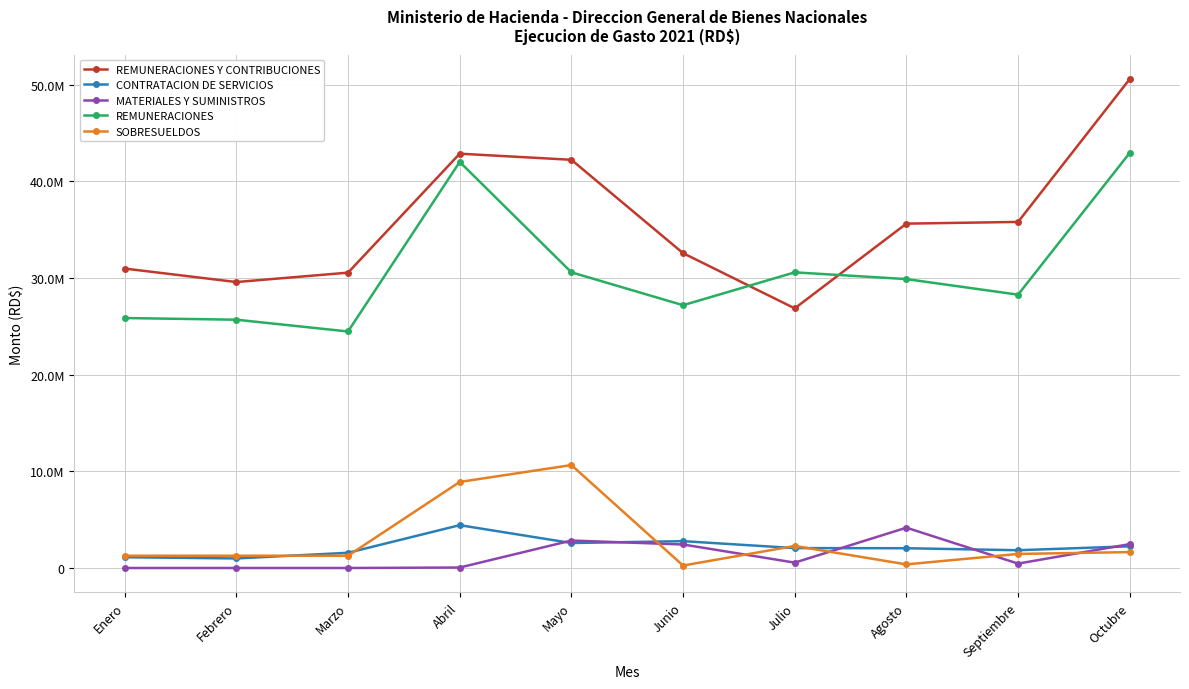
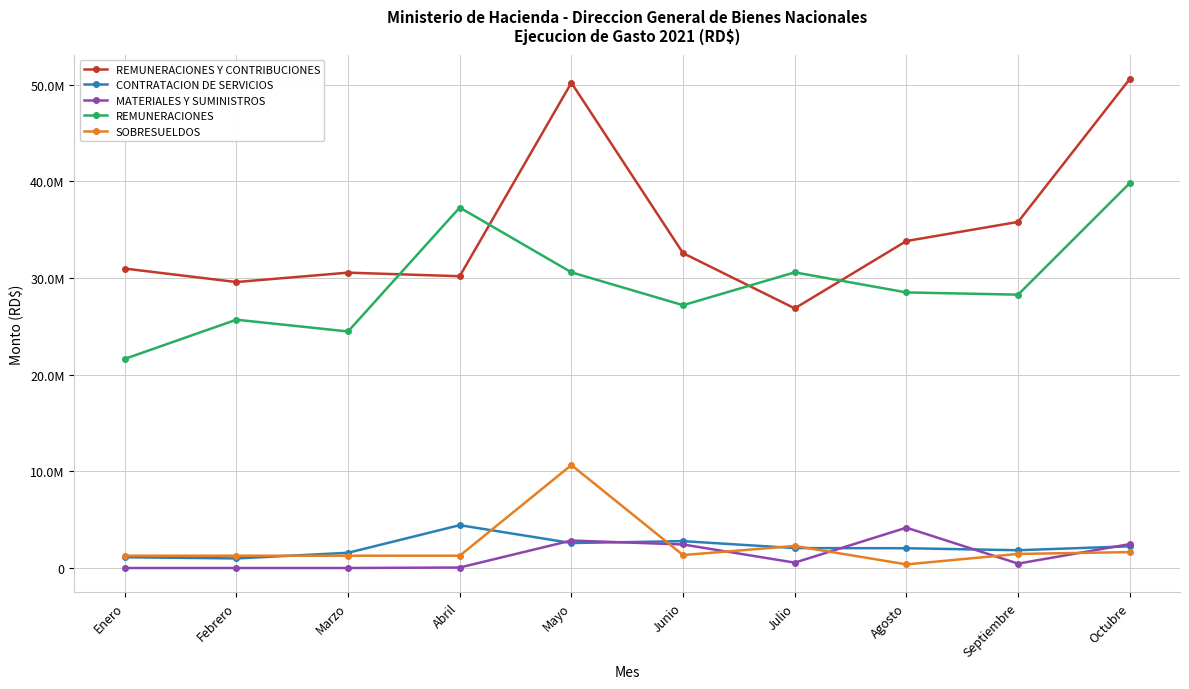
  {
    "REMUNERACIONES Y CONTRIBUCIONES": {
      "Enero": 31000000,
      "Febrero": 30000000,
      "Marzo": 31000000,
-     "Abril": 43000000,
-     "Mayo": 42000000,
+     "Abril": 30000000,
+     "Mayo": 50000000,
      "Junio": 33000000,
      "Julio": 27000000,
-     "Agosto": 36000000,
+     "Agosto": 34000000,
      "Septiembre": 36000000,
      "Octubre": 51000000
    },
    "CONTRATACION DE SERVICIOS": {
      "Febrero": 1000000,
      "Marzo": 2000000,
      "Abril": 4000000,
      "Junio": 3000000,
      "Agosto": 2000000,
      "Septiembre": 2000000
    },
    "MATERIALES Y SUMINISTROS": {
      "Enero": 0,
      "Febrero": 0,
      "Marzo": 0,
      "Abril": 0,
      "Junio": 2000000,
      "Julio": 1000000,
      "Agosto": 4000000,
      "Septiembre": 0
    },
    "REMUNERACIONES": {
-     "Enero": 26000000,
+     "Enero": 22000000,
      "Febrero": 26000000,
      "Marzo": 24000000,
-     "Abril": 42000000,
+     "Abril": 37000000,
      "Mayo": 31000000,
      "Junio": 27000000,
      "Julio": 31000000,
-     "Agosto": 30000000,
+     "Agosto": 29000000,
      "Septiembre": 28000000,
-     "Octubre": 43000000
+     "Octubre": 40000000
    },
    "SOBRESUELDOS": {
      "Febrero": 1000000,
      "Marzo": 1000000,
-     "Abril": 9000000,
+     "Abril": 1000000,
      "Mayo": 11000000,
-     "Junio": 0,
+     "Junio": 1000000,
      "Agosto": 0,
      "Septiembre": 1000000,
      "Octubre": 2000000
    }
  }
